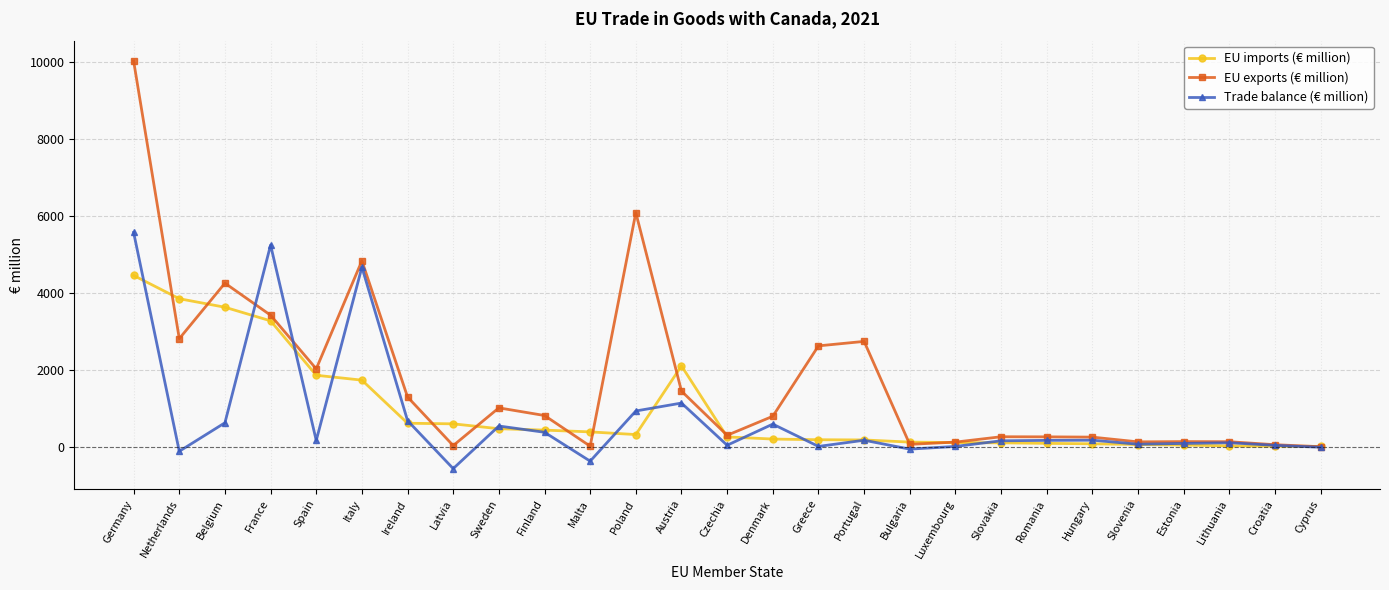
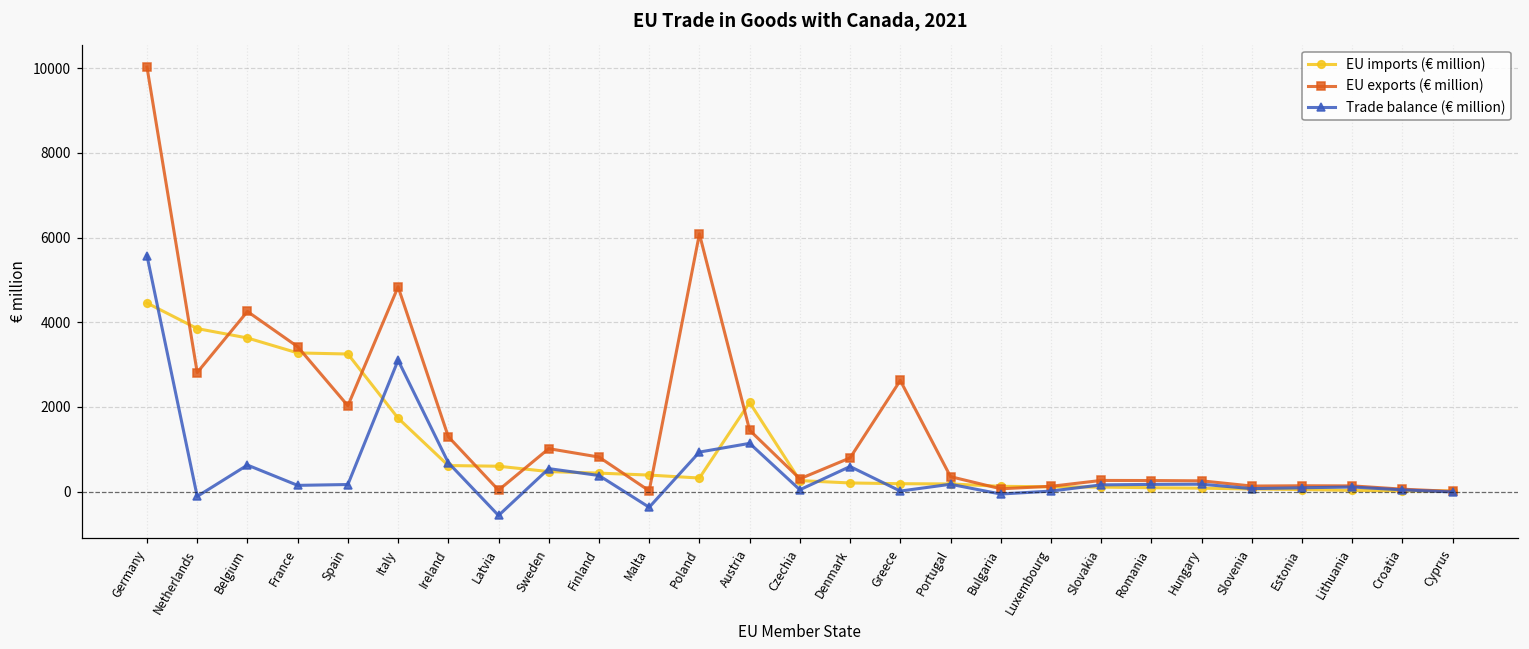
  {
    "EU imports (€ million)": {
      "Germany": 4500,
      "Netherlands": 3800,
      "Belgium": 3600,
      "France": 3300,
-     "Spain": 1900,
+     "Spain": 3200,
      "Italy": 1700,
      "Ireland": 600,
      "Latvia": 600,
      "Sweden": 500,
      "Malta": 400,
      "Poland": 300,
      "Austria": 2100,
      "Denmark": 200,
      "Greece": 200,
      "Romania": 100,
      "Hungary": 100,
      "Lithuania": 0
    },
    "EU exports (€ million)": {
      "Germany": 10000,
      "Netherlands": 2800,
      "Belgium": 4300,
      "France": 3400,
      "Spain": 2000,
      "Italy": 4800,
      "Ireland": 1300,
      "Latvia": 0,
      "Sweden": 1000,
      "Finland": 800,
      "Malta": 0,
      "Poland": 6100,
      "Austria": 1400,
      "Denmark": 800,
      "Greece": 2600,
-     "Portugal": 2700,
+     "Portugal": 400,
      "Slovakia": 300,
      "Romania": 300,
      "Hungary": 300
    },
    "Trade balance (€ million)": {
      "Germany": 5600,
      "Netherlands": -100,
      "Belgium": 600,
-     "France": 5200,
+     "France": 100,
      "Spain": 200,
-     "Italy": 4700,
+     "Italy": 3100,
      "Ireland": 700,
      "Latvia": -600,
      "Sweden": 500,
      "Malta": -400,
      "Poland": 900,
      "Austria": 1100,
      "Czechia": 0,
      "Denmark": 600,
      "Greece": 0,
      "Bulgaria": -100,
      "Luxembourg": 0,
      "Romania": 200,
      "Hungary": 200
    }
  }
